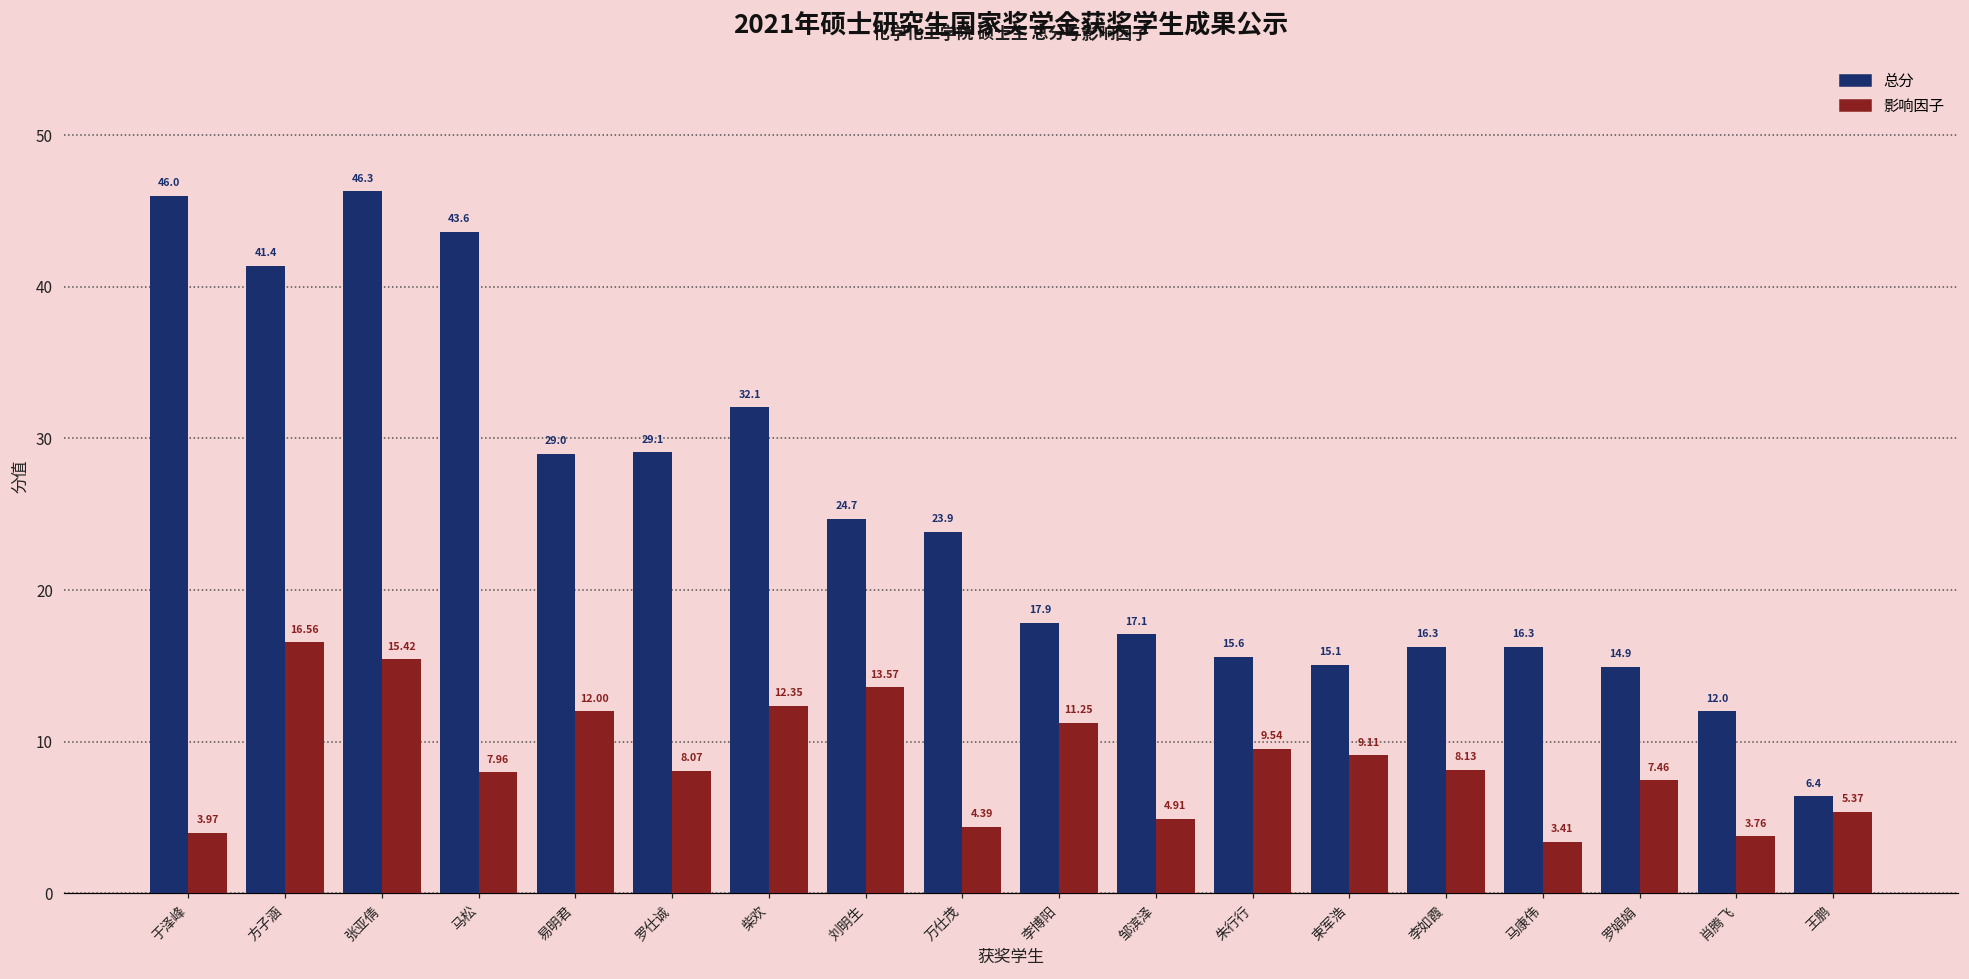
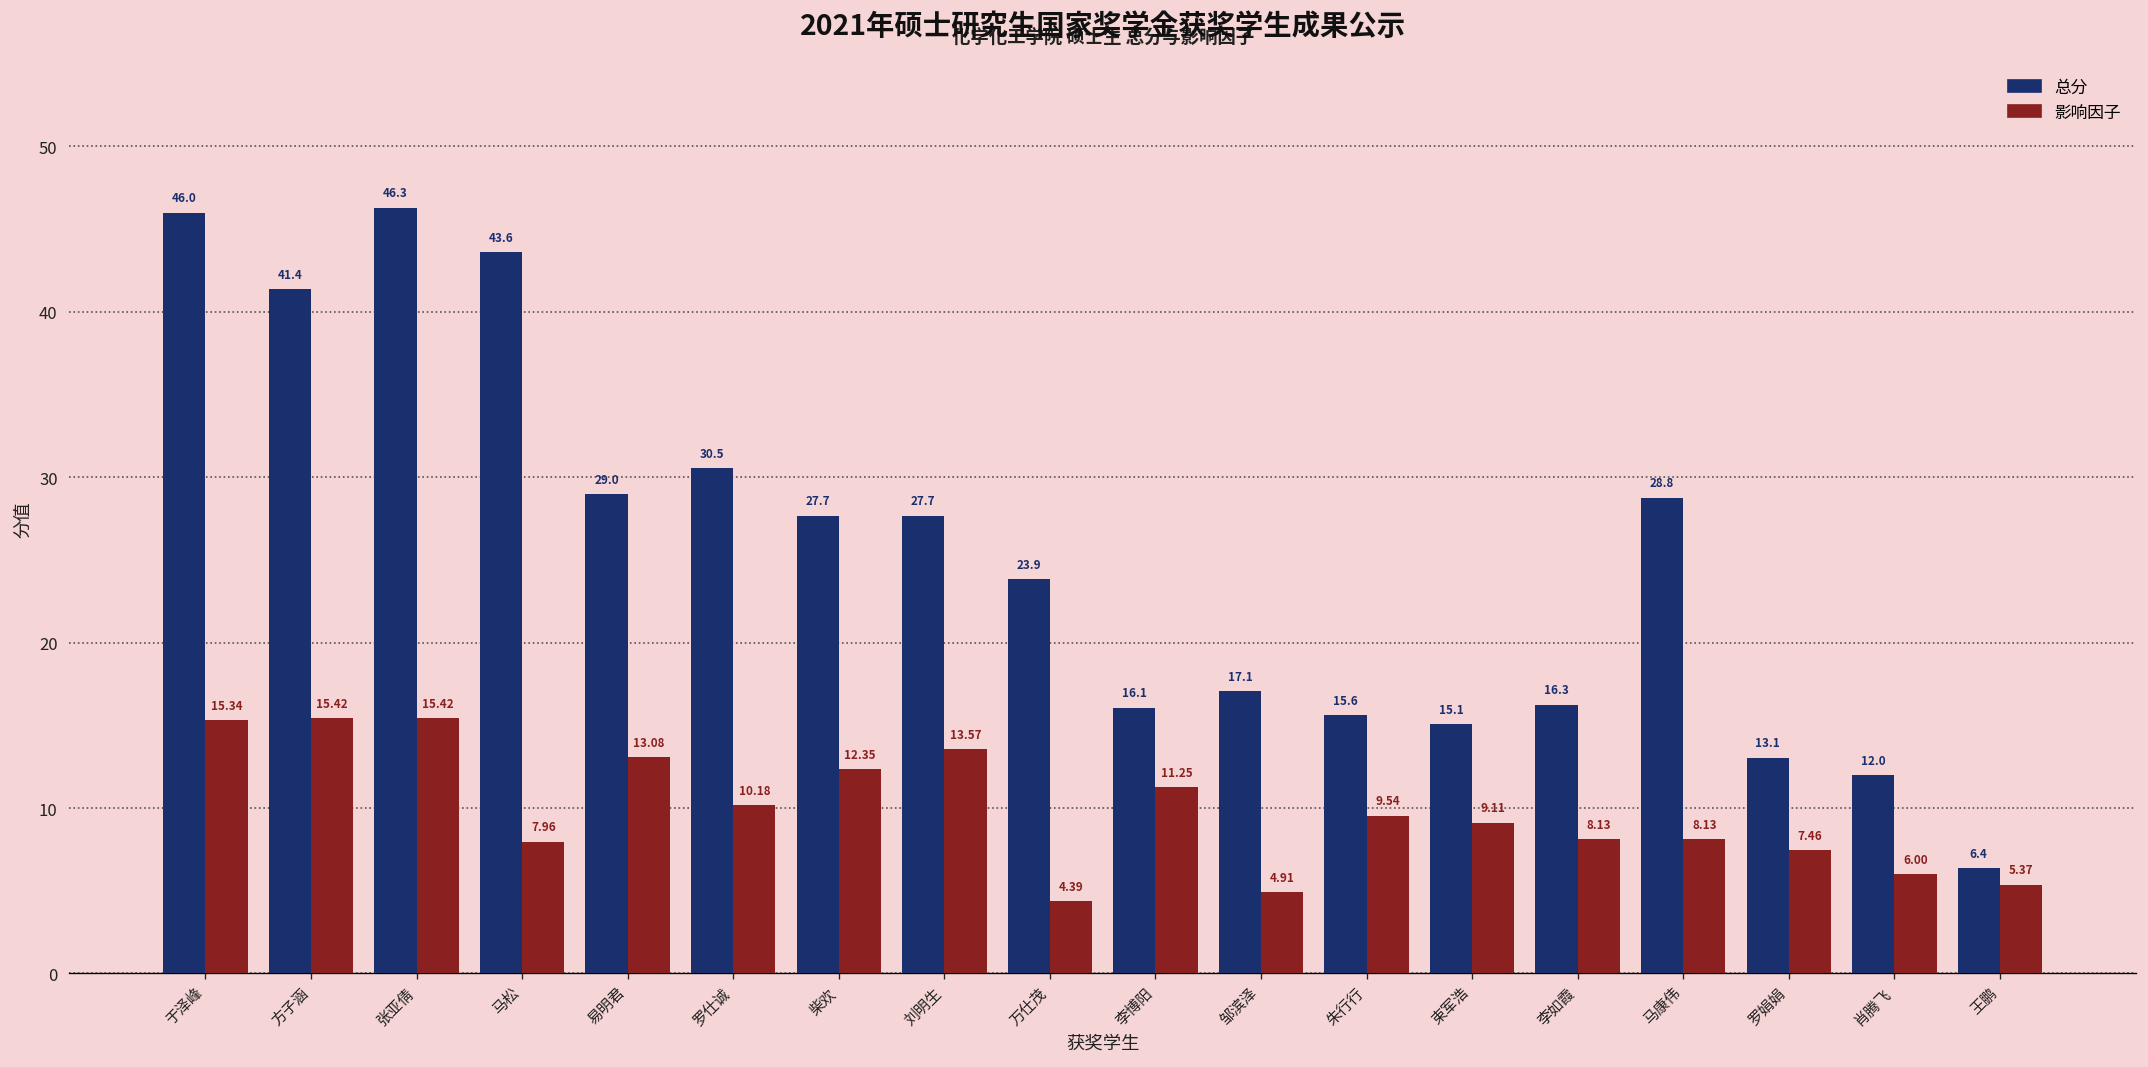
  {
    "总分": {
      "于泽峰": 46.0,
      "方子涵": 41.4,
      "张亚倩": 46.3,
      "马松": 43.6,
      "易明君": 29.0,
-     "罗仕诚": 29.1,
-     "柴欢": 32.1,
-     "刘明生": 24.7,
+     "罗仕诚": 30.5,
+     "柴欢": 27.7,
+     "刘明生": 27.7,
      "万仕茂": 23.9,
-     "李博阳": 17.9,
+     "李博阳": 16.1,
      "邹滨泽": 17.1,
      "朱行行": 15.6,
      "束军浩": 15.1,
      "李如霞": 16.3,
-     "马康伟": 16.3,
-     "罗娟娟": 14.9,
+     "马康伟": 28.8,
+     "罗娟娟": 13.1,
      "肖腾飞": 12.0,
      "王鹏": 6.4
    },
    "影响因子": {
-     "于泽峰": 3.97,
-     "方子涵": 16.56,
+     "于泽峰": 15.34,
+     "方子涵": 15.42,
      "张亚倩": 15.42,
      "马松": 7.96,
-     "易明君": 12.00,
-     "罗仕诚": 8.07,
+     "易明君": 13.08,
+     "罗仕诚": 10.18,
      "柴欢": 12.35,
      "刘明生": 13.57,
      "万仕茂": 4.39,
      "李博阳": 11.25,
      "邹滨泽": 4.91,
      "朱行行": 9.54,
      "束军浩": 9.11,
      "李如霞": 8.13,
-     "马康伟": 3.41,
+     "马康伟": 8.13,
      "罗娟娟": 7.46,
-     "肖腾飞": 3.76,
+     "肖腾飞": 6.00,
      "王鹏": 5.37
    }
  }
